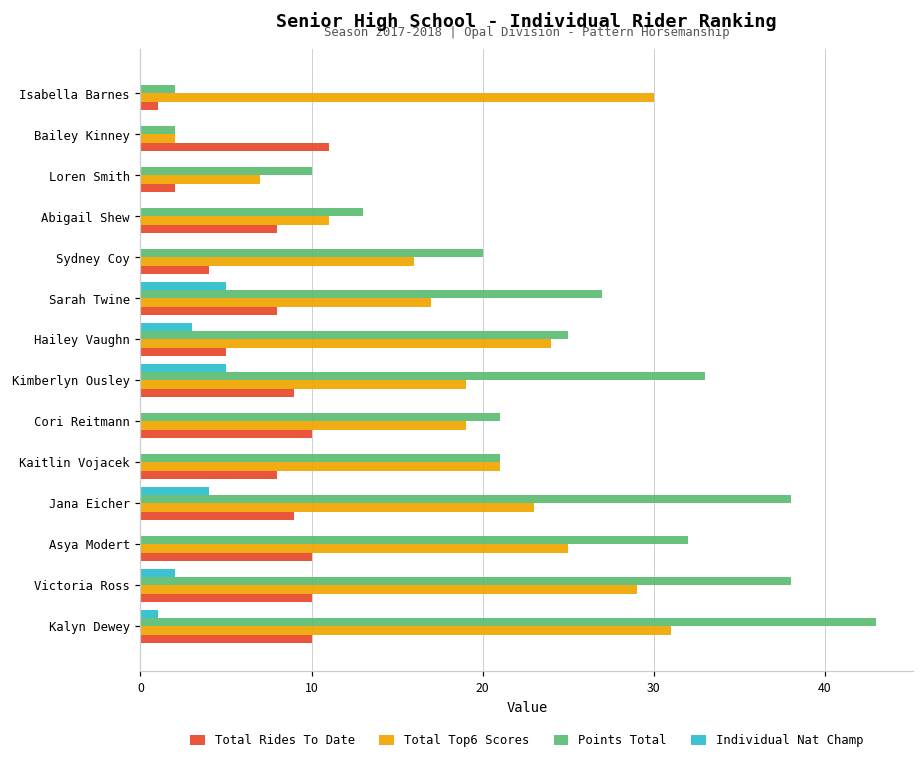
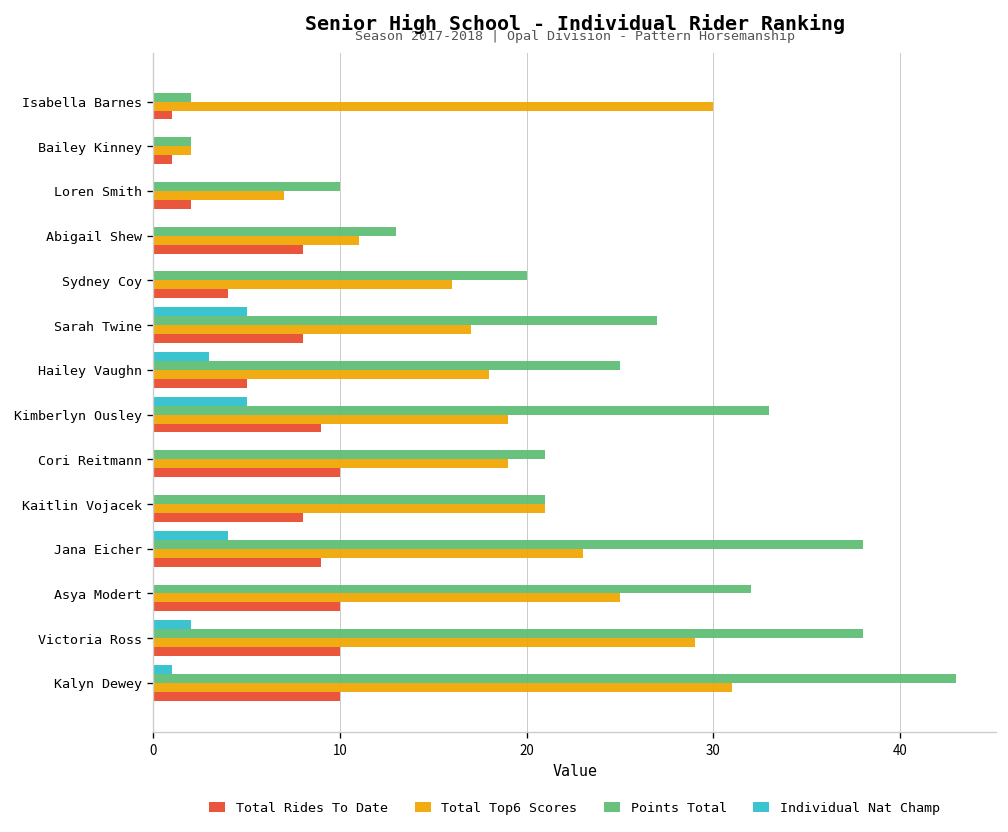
  {
    "Total Rides To Date": {
      "Isabella Barnes": 1,
-     "Bailey Kinney": 11,
+     "Bailey Kinney": 1,
      "Loren Smith": 2,
      "Abigail Shew": 8,
      "Sydney Coy": 4,
      "Sarah Twine": 8,
      "Hailey Vaughn": 5,
      "Kimberlyn Ousley": 9,
      "Cori Reitmann": 10,
      "Kaitlin Vojacek": 8,
      "Jana Eicher": 9,
      "Asya Modert": 10,
      "Victoria Ross": 10,
      "Kalyn Dewey": 10
    },
    "Total Top6 Scores": {
      "Isabella Barnes": 30,
      "Bailey Kinney": 2,
      "Loren Smith": 7,
      "Abigail Shew": 11,
      "Sydney Coy": 16,
      "Sarah Twine": 17,
-     "Hailey Vaughn": 24,
+     "Hailey Vaughn": 18,
      "Kimberlyn Ousley": 19,
      "Cori Reitmann": 19,
      "Kaitlin Vojacek": 21,
      "Jana Eicher": 23,
      "Asya Modert": 25,
      "Victoria Ross": 29,
      "Kalyn Dewey": 31
    },
    "Points Total": {
      "Isabella Barnes": 2,
      "Bailey Kinney": 2,
      "Loren Smith": 10,
      "Abigail Shew": 13,
      "Sydney Coy": 20,
      "Sarah Twine": 27,
      "Hailey Vaughn": 25,
      "Kimberlyn Ousley": 33,
      "Cori Reitmann": 21,
      "Kaitlin Vojacek": 21,
      "Jana Eicher": 38,
      "Asya Modert": 32,
      "Victoria Ross": 38,
      "Kalyn Dewey": 43
    },
    "Individual Nat Champ": {
      "Isabella Barnes": 0,
      "Bailey Kinney": 0,
      "Loren Smith": 0,
      "Abigail Shew": 0,
      "Sydney Coy": 0,
      "Sarah Twine": 5,
      "Hailey Vaughn": 3,
      "Kimberlyn Ousley": 5,
      "Cori Reitmann": 0,
      "Kaitlin Vojacek": 0,
      "Jana Eicher": 4,
      "Asya Modert": 0,
      "Victoria Ross": 2,
      "Kalyn Dewey": 1
    }
  }
